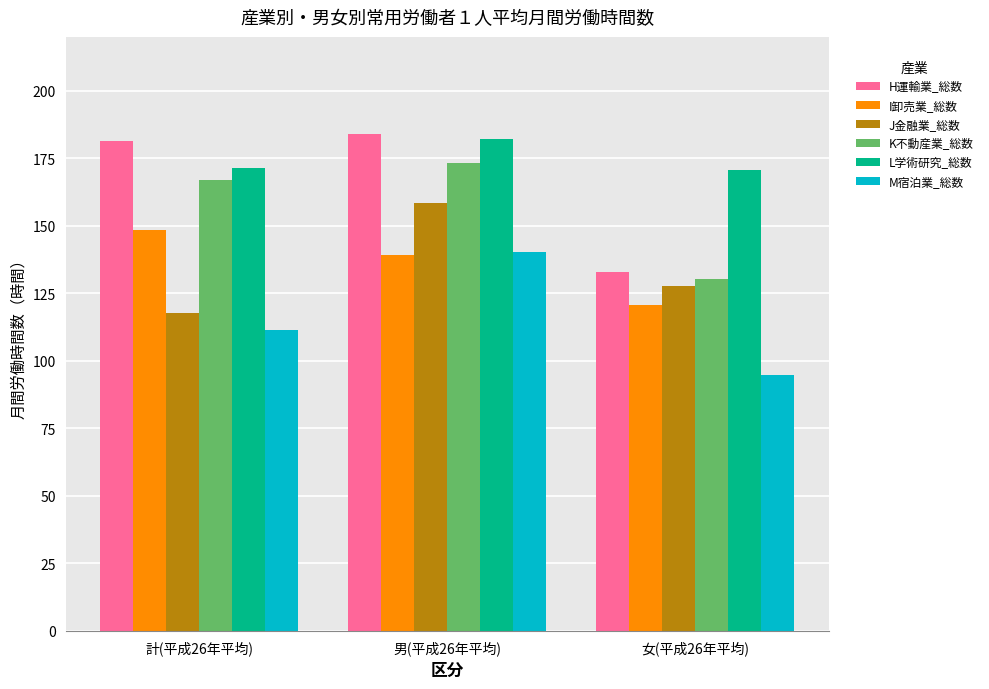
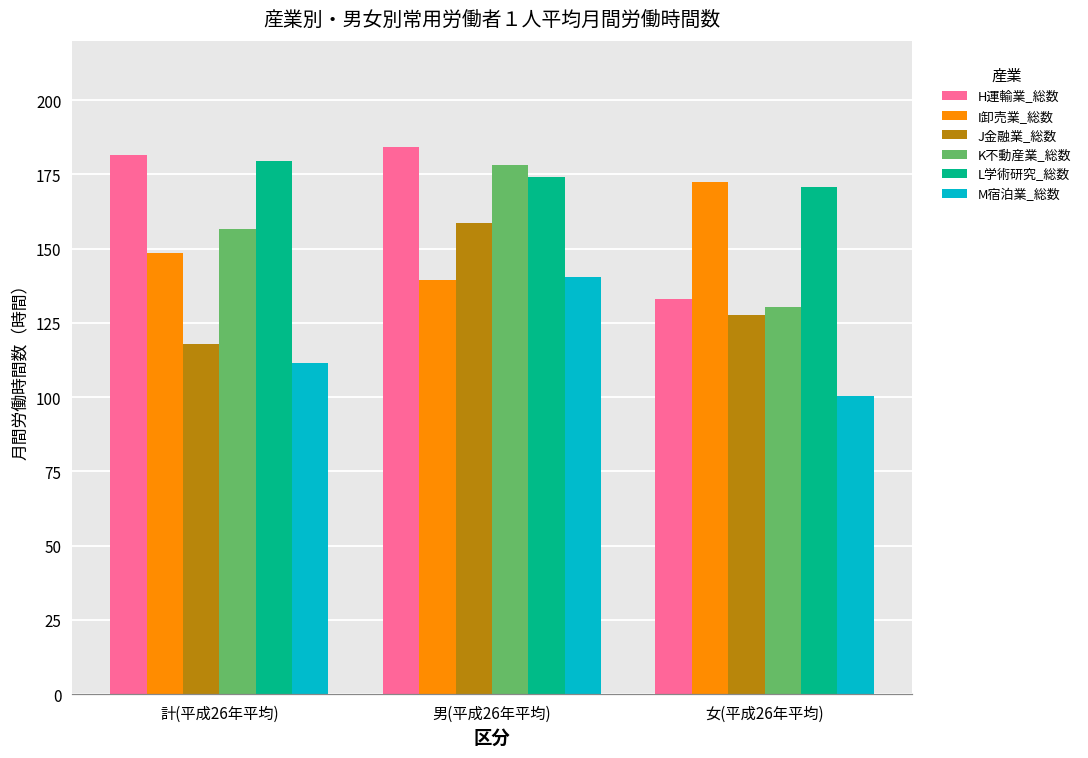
  {
    "H運輸業_総数": {
      "計(平成26年平均)": 182,
      "男(平成26年平均)": 184,
      "女(平成26年平均)": 133
    },
    "I卸売業_総数": {
      "計(平成26年平均)": 149,
      "男(平成26年平均)": 139,
-     "女(平成26年平均)": 121
+     "女(平成26年平均)": 172
    },
    "J金融業_総数": {
      "計(平成26年平均)": 118,
      "男(平成26年平均)": 159,
      "女(平成26年平均)": 128
    },
    "K不動産業_総数": {
-     "計(平成26年平均)": 167,
-     "男(平成26年平均)": 173,
+     "計(平成26年平均)": 157,
+     "男(平成26年平均)": 178,
      "女(平成26年平均)": 130
    },
    "L学術研究_総数": {
-     "計(平成26年平均)": 172,
-     "男(平成26年平均)": 182,
+     "計(平成26年平均)": 180,
+     "男(平成26年平均)": 174,
      "女(平成26年平均)": 171
    },
    "M宿泊業_総数": {
      "計(平成26年平均)": 112,
      "男(平成26年平均)": 141,
-     "女(平成26年平均)": 95
+     "女(平成26年平均)": 100
    }
  }
